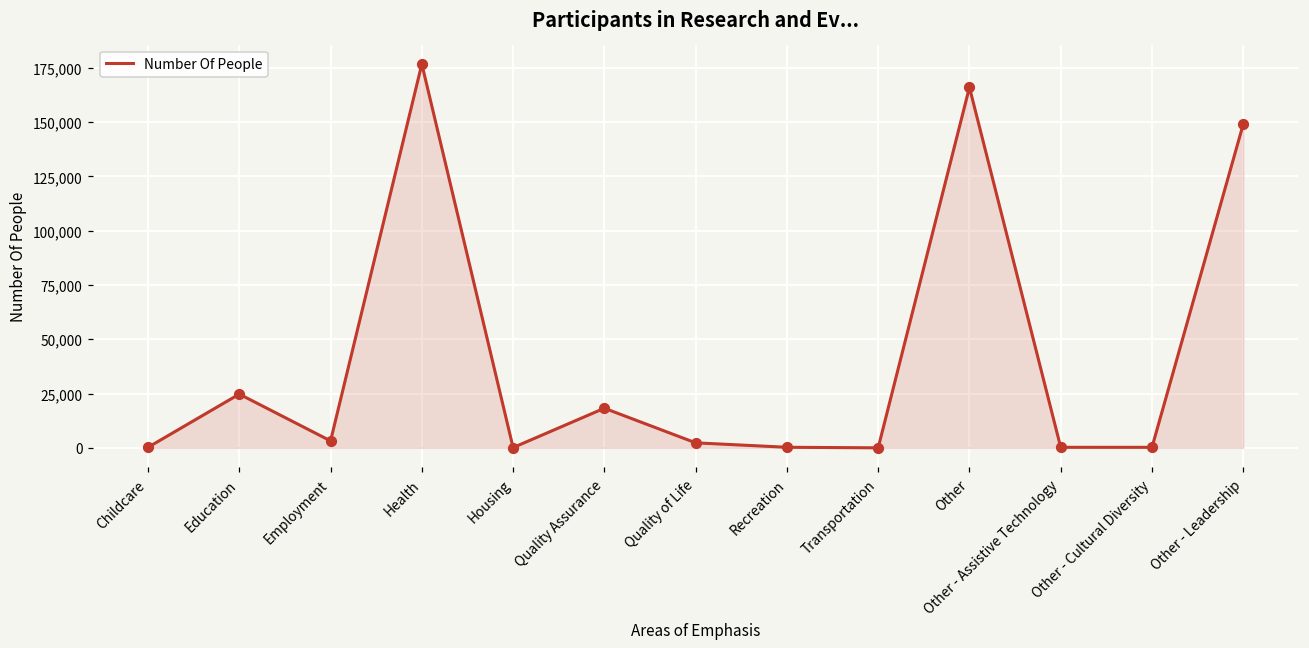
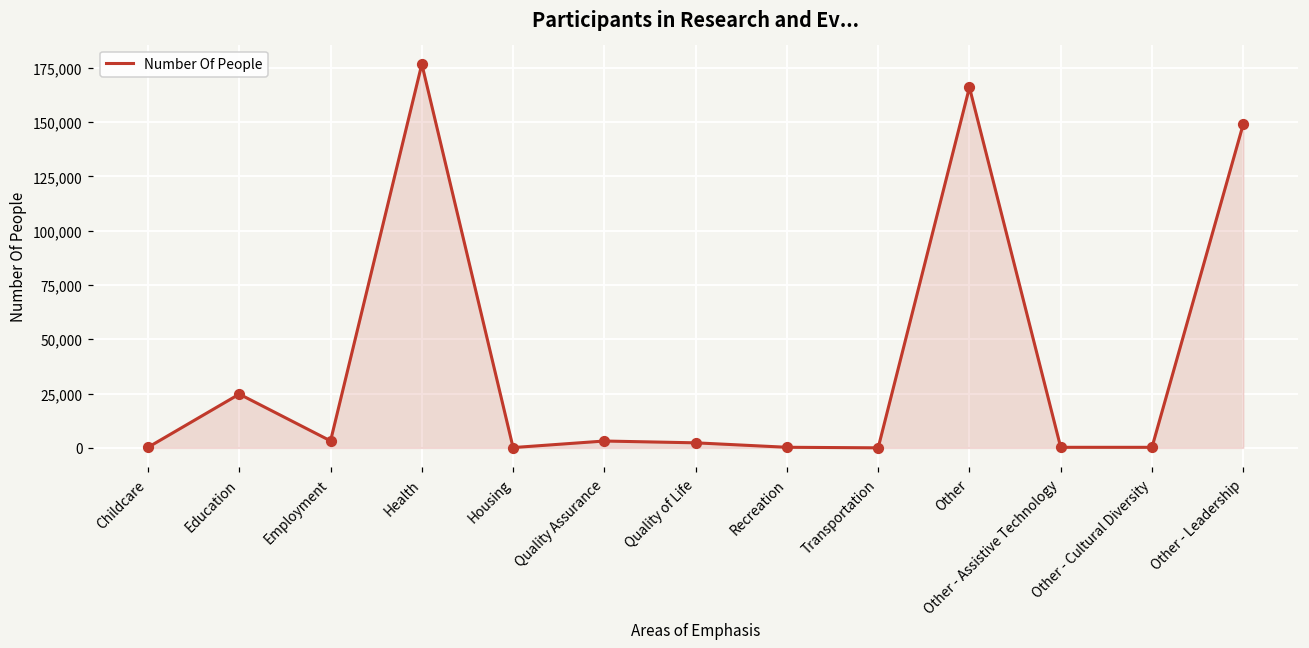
  {
    "Childcare": "0",
    "Education": "25,000",
    "Employment": "3,000",
    "Health": "177,000",
    "Housing": "0",
-   "Quality Assurance": "18,000",
+   "Quality Assurance": "3,000",
    "Quality of Life": "2,000",
    "Recreation": "0",
    "Transportation": "0",
    "Other": "166,000",
    "Other - Assistive Technology": "0",
    "Other - Cultural Diversity": "0",
    "Other - Leadership": "149,000"
  }
